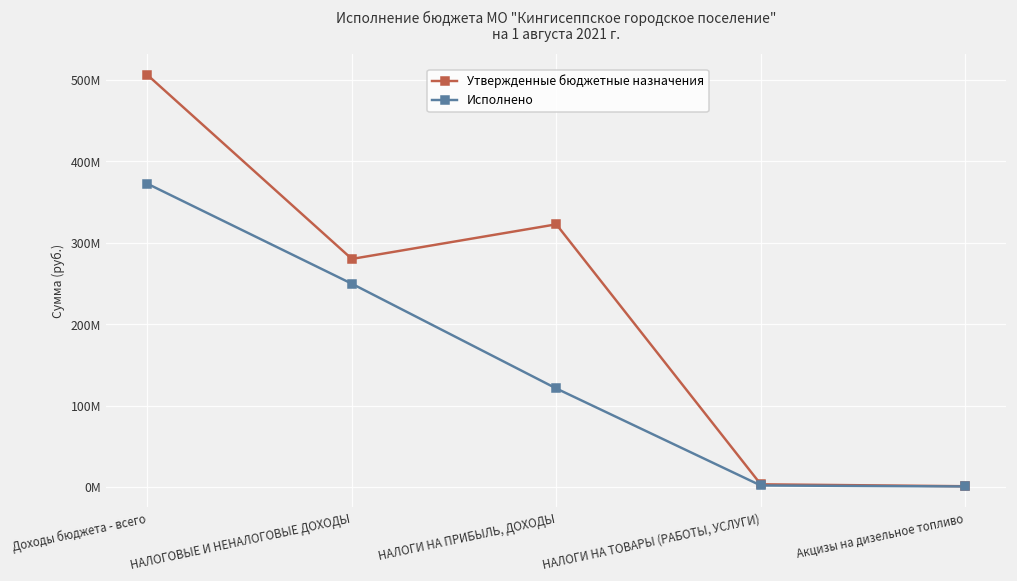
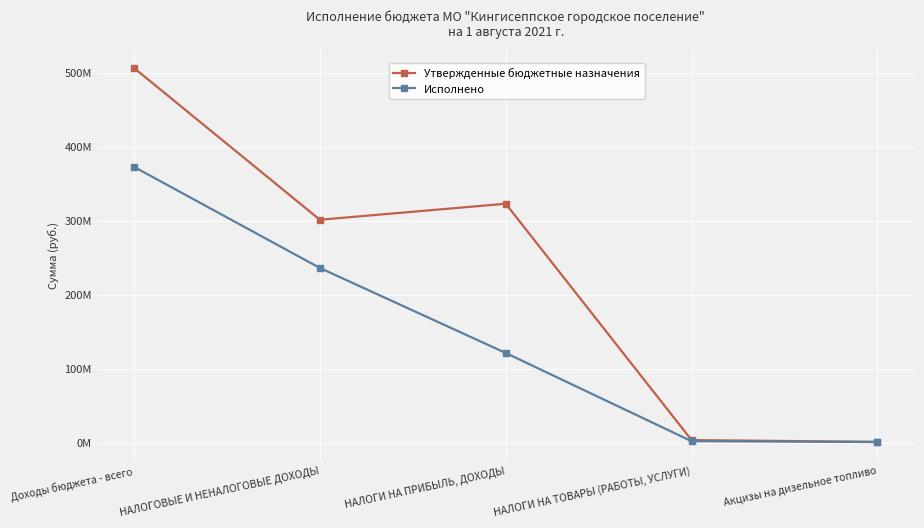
  {
    "Утвержденные бюджетные назначения": {
      "Доходы бюджета - всего": 510000000,
-     "НАЛОГОВЫЕ И НЕНАЛОГОВЫЕ ДОХОДЫ": 280000000,
+     "НАЛОГОВЫЕ И НЕНАЛОГОВЫЕ ДОХОДЫ": 300000000,
      "НАЛОГИ НА ПРИБЫЛЬ, ДОХОДЫ": 320000000
    },
    "Исполнено": {
      "Доходы бюджета - всего": 370000000,
-     "НАЛОГОВЫЕ И НЕНАЛОГОВЫЕ ДОХОДЫ": 250000000,
+     "НАЛОГОВЫЕ И НЕНАЛОГОВЫЕ ДОХОДЫ": 240000000,
      "НАЛОГИ НА ПРИБЫЛЬ, ДОХОДЫ": 120000000
    }
  }
